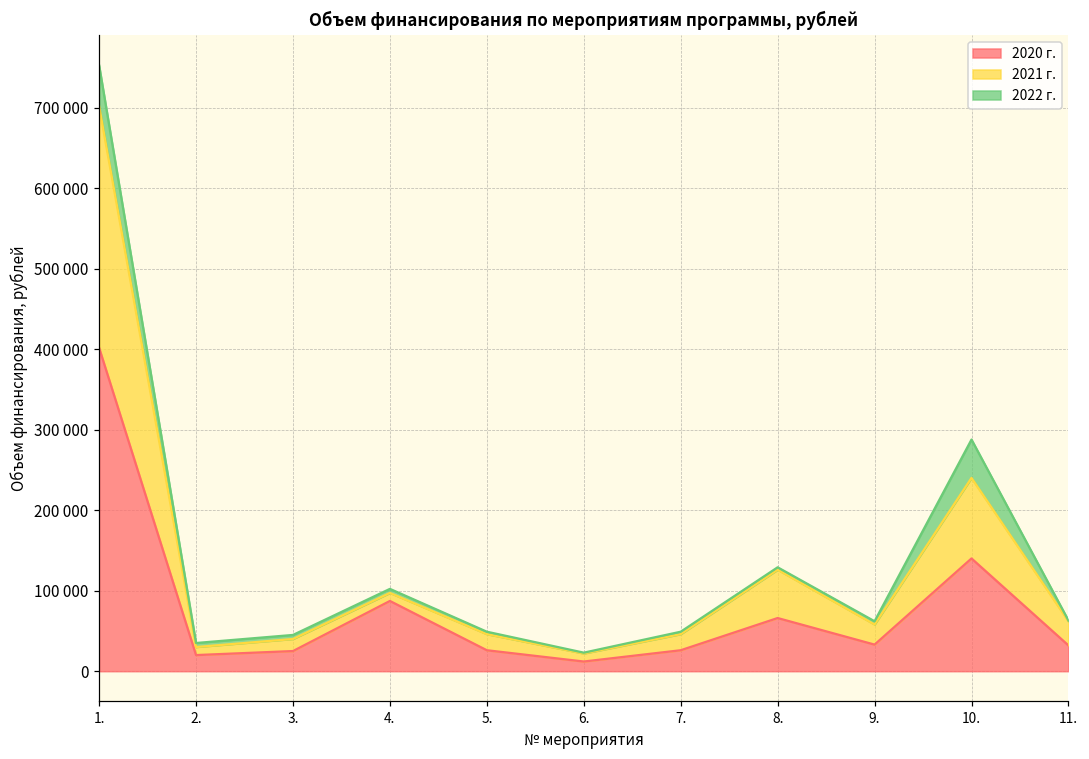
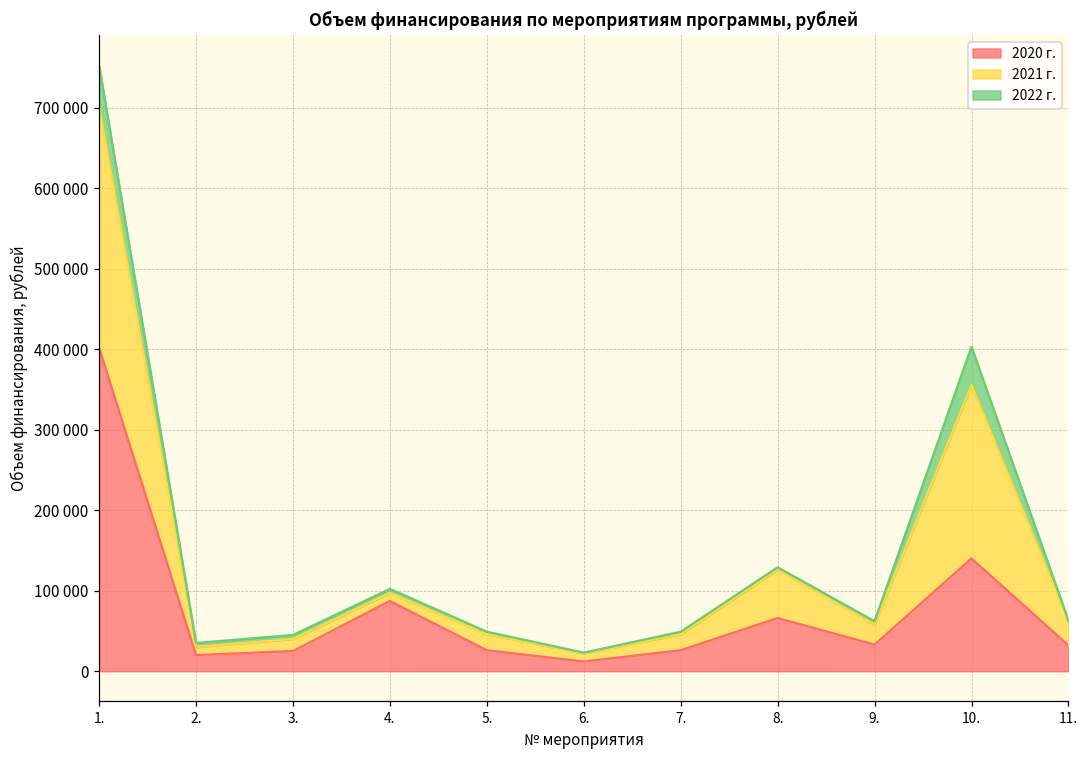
  {
    "2020 г.": {
      "1.": 400000,
      "2.": 20000,
      "3.": 30000,
      "4.": 90000,
      "5.": 30000,
      "6.": 10000,
      "7.": 30000,
      "8.": 70000,
      "9.": 30000,
      "10.": 140000,
      "11.": 30000
    },
    "2021 г.": {
      "1.": 300000,
      "2.": 10000,
      "3.": 20000,
      "4.": 10000,
      "9.": 30000,
-     "10.": 100000
+     "10.": 220000
    },
    "2022 г.": {
      "1.": 50000,
      "2.": 10000,
      "3.": 10000,
      "4.": 10000,
      "9.": 0,
      "10.": 50000
    }
  }
